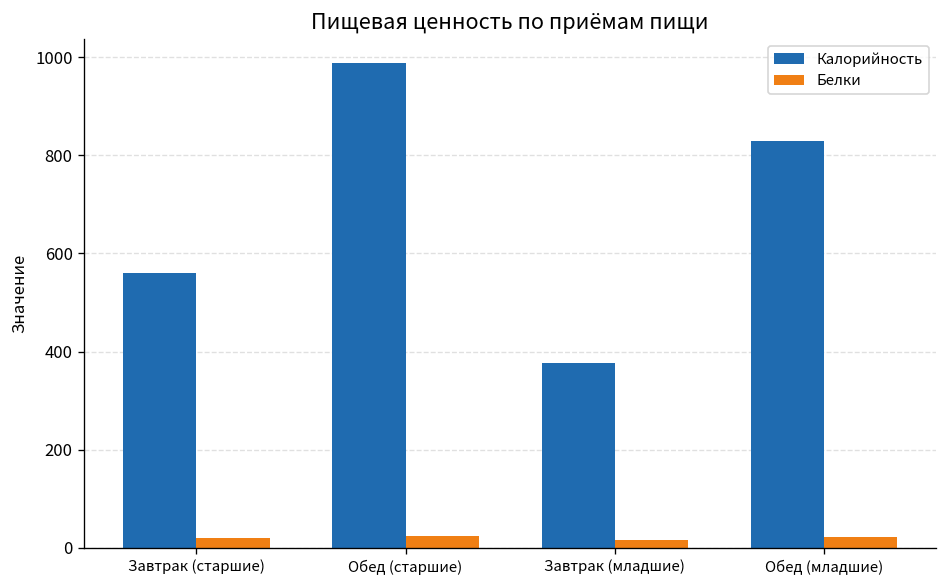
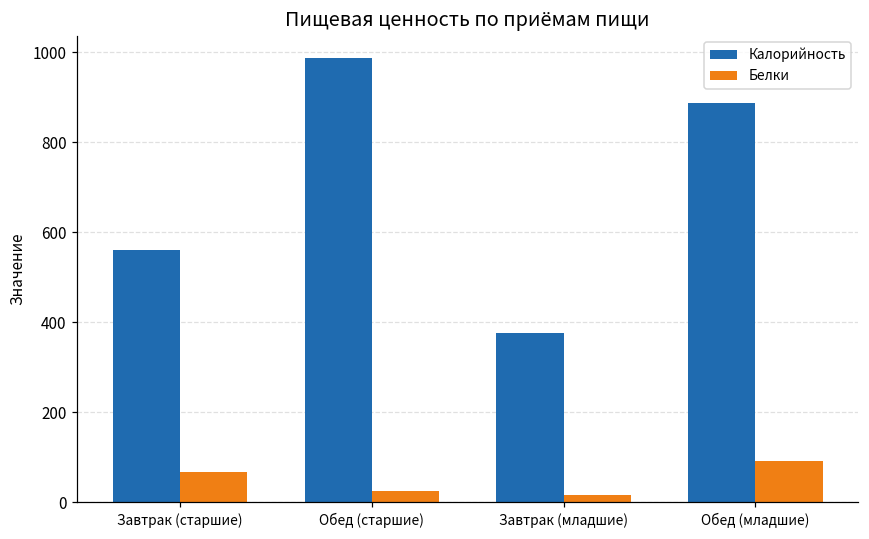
  {
    "Калорийность": {
      "Завтрак (старшие)": 560,
      "Обед (старшие)": 990,
      "Завтрак (младшие)": 380,
-     "Обед (младшие)": 830
+     "Обед (младшие)": 890
    },
    "Белки": {
-     "Завтрак (старшие)": 20,
+     "Завтрак (старшие)": 70,
      "Обед (старшие)": 20,
      "Завтрак (младшие)": 20,
-     "Обед (младшие)": 20
+     "Обед (младшие)": 90
    }
  }
